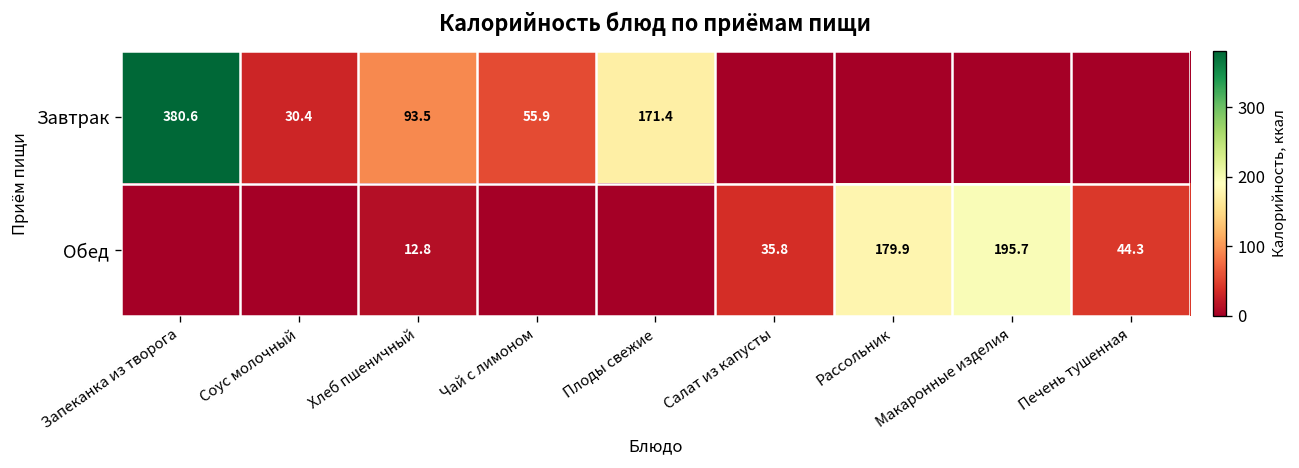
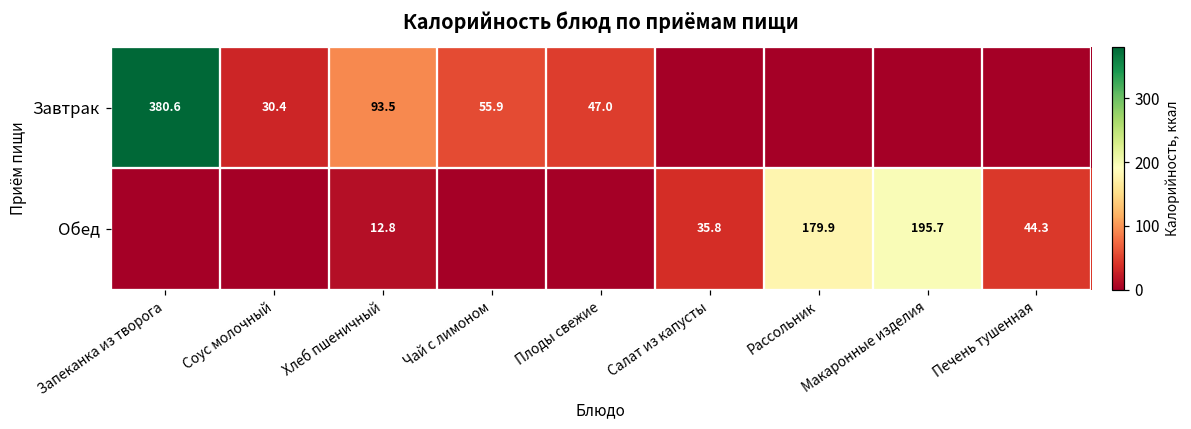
  {
    "Завтрак": {
      "Запеканка из творога": 380.6,
      "Соус молочный": 30.4,
      "Хлеб пшеничный": 93.5,
      "Чай с лимоном": 55.9,
-     "Плоды свежие": 171.4
+     "Плоды свежие": 47.0
    },
    "Обед": {
      "Хлеб пшеничный": 12.8,
      "Салат из капусты": 35.8,
      "Рассольник": 179.9,
      "Макаронные изделия": 195.7,
      "Печень тушенная": 44.3
    }
  }
